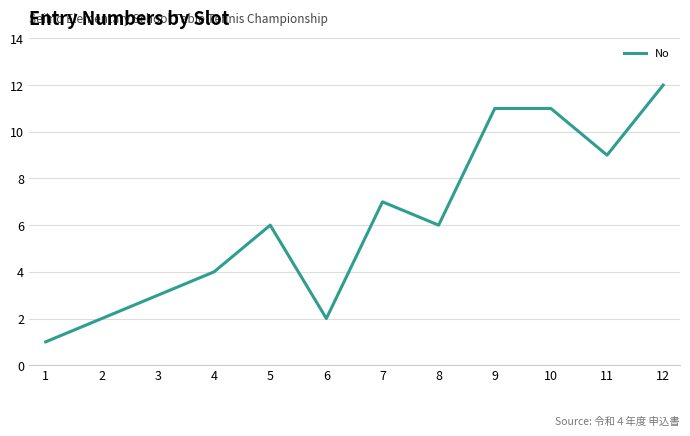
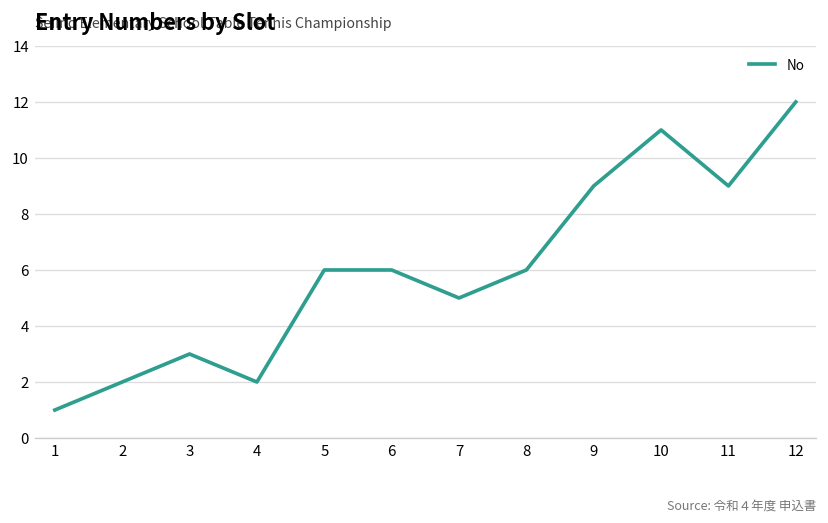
  {
    "1": 1,
    "2": 2,
    "3": 3,
-   "4": 4,
+   "4": 2,
    "5": 6,
-   "6": 2,
-   "7": 7,
+   "6": 6,
+   "7": 5,
    "8": 6,
-   "9": 11,
+   "9": 9,
    "10": 11,
    "11": 9,
    "12": 12
  }
